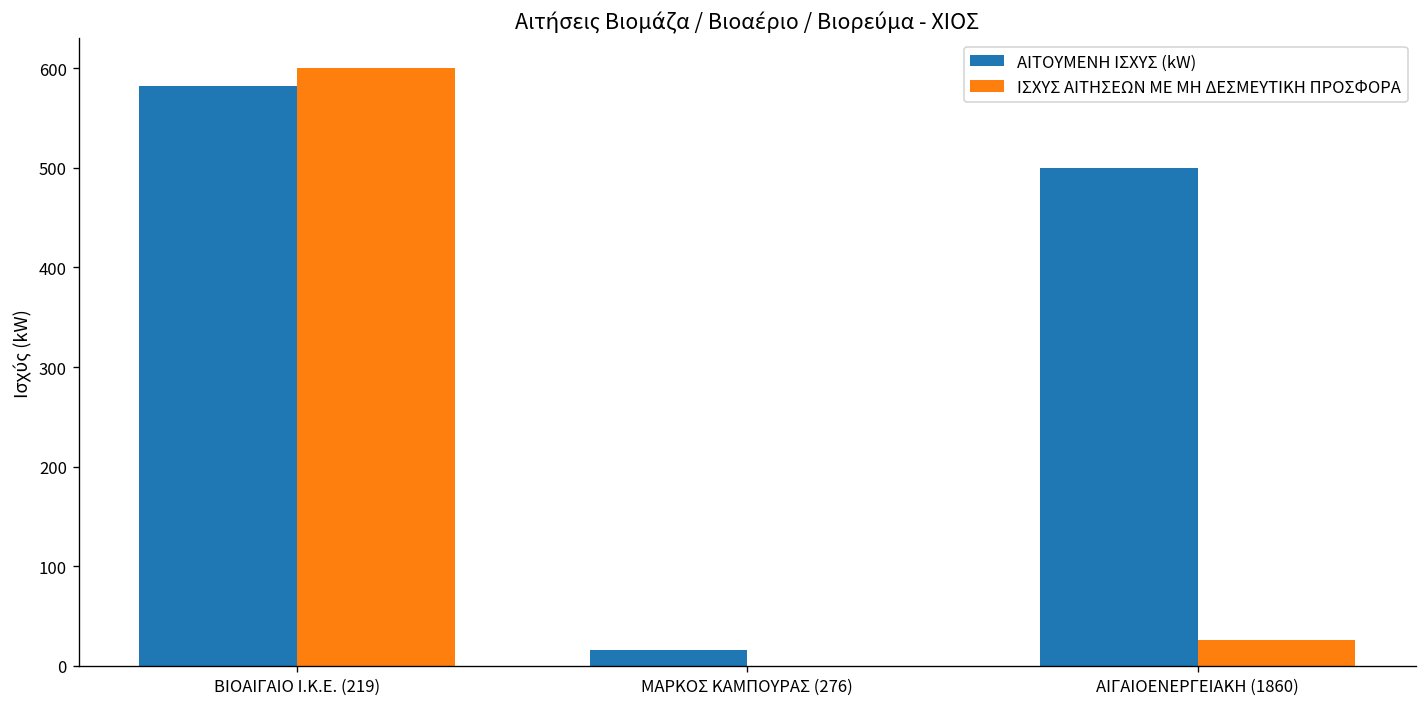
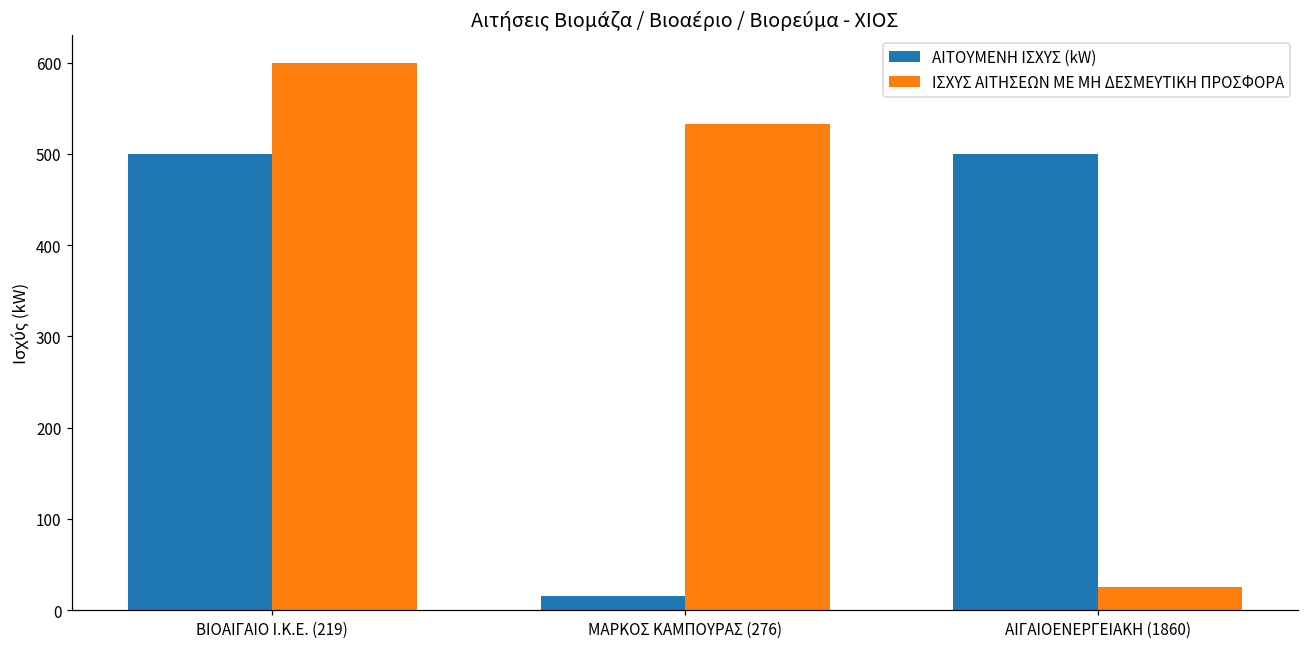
  {
    "ΑΙΤΟΥΜΕΝΗ ΙΣΧΥΣ (kW)": {
-     "ΒΙΟΑΙΓΑΙΟ Ι.Κ.Ε. (219)": 580,
+     "ΒΙΟΑΙΓΑΙΟ Ι.Κ.Ε. (219)": 500,
      "ΜΑΡΚΟΣ ΚΑΜΠΟΥΡΑΣ (276)": 20,
      "ΑΙΓΑΙΟΕΝΕΡΓΕΙΑΚΗ (1860)": 500
    },
    "ΙΣΧΥΣ ΑΙΤΗΣΕΩΝ ΜΕ ΜΗ ΔΕΣΜΕΥΤΙΚΗ ΠΡΟΣΦΟΡΑ": {
      "ΒΙΟΑΙΓΑΙΟ Ι.Κ.Ε. (219)": 600,
-     "ΜΑΡΚΟΣ ΚΑΜΠΟΥΡΑΣ (276)": 0,
+     "ΜΑΡΚΟΣ ΚΑΜΠΟΥΡΑΣ (276)": 530,
      "ΑΙΓΑΙΟΕΝΕΡΓΕΙΑΚΗ (1860)": 30
    }
  }
